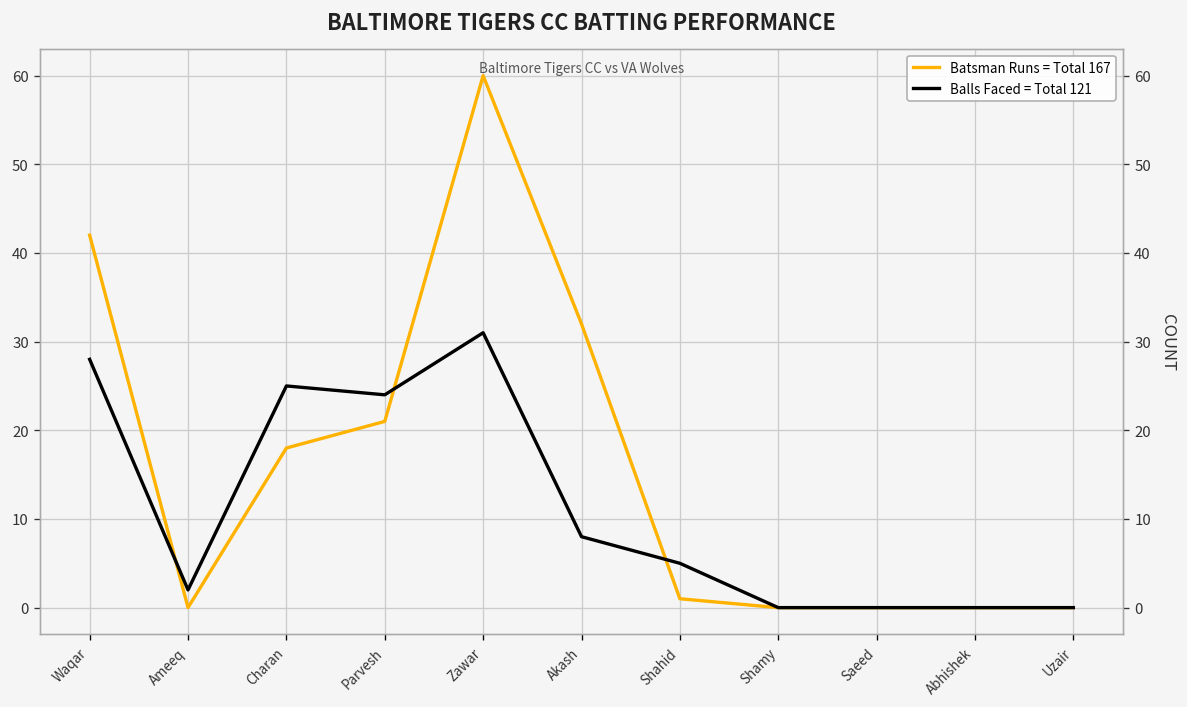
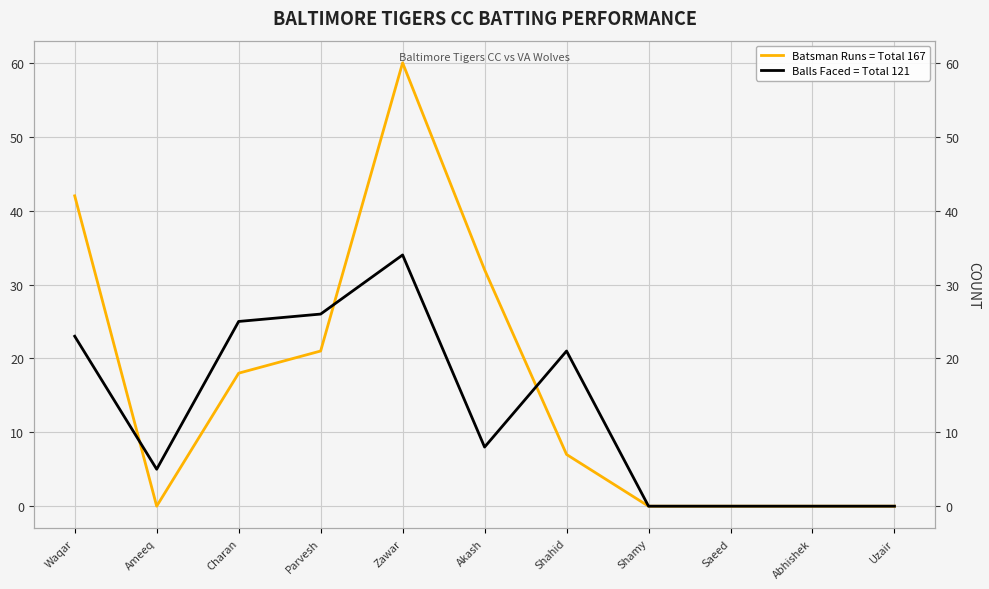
  {
    "Batsman Runs = Total 167": {
      "Waqar": 42,
      "Ameeq": 0,
      "Charan": 18,
      "Parvesh": 21,
      "Zawar": 60,
      "Akash": 32,
-     "Shahid": 1
+     "Shahid": 7
    },
    "Balls Faced = Total 121": {
-     "Waqar": 28,
-     "Ameeq": 2,
+     "Waqar": 23,
+     "Ameeq": 5,
      "Charan": 25,
-     "Parvesh": 24,
-     "Zawar": 31,
+     "Parvesh": 26,
+     "Zawar": 34,
      "Akash": 8,
-     "Shahid": 5
+     "Shahid": 21
    }
  }
